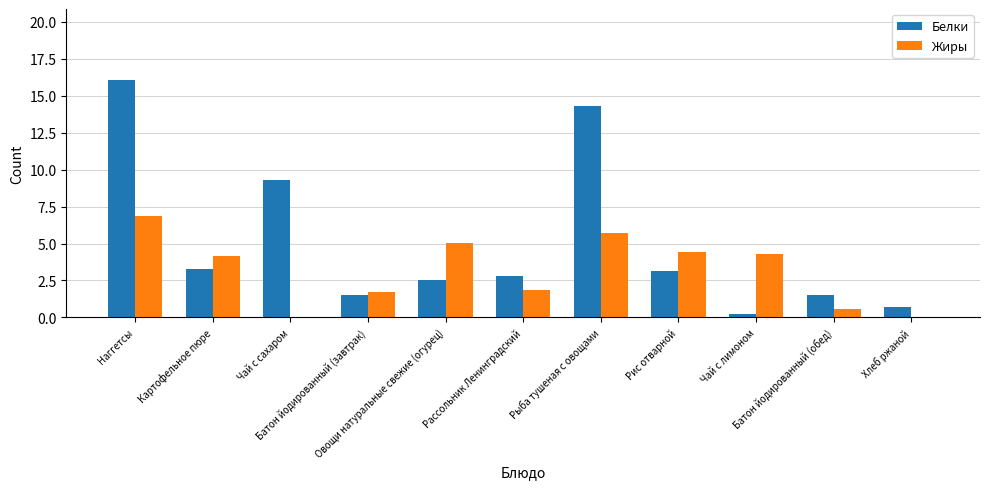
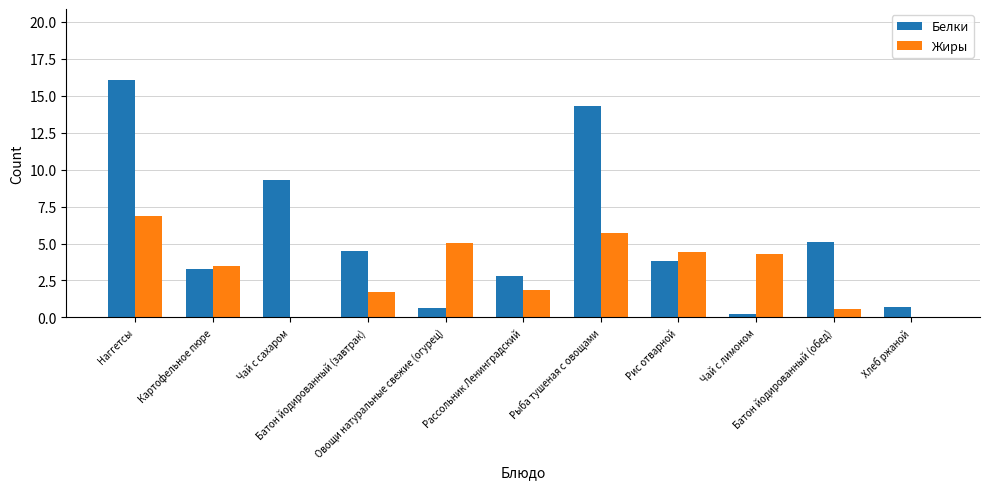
  {
    "Белки": {
      "Наггетсы": 16.0,
      "Картофельное пюре": 3.3,
      "Чай с сахаром": 9.3,
-     "Батон йодированный (завтрак)": 1.5,
-     "Овощи натуральные свежие (огурец)": 2.5,
+     "Батон йодированный (завтрак)": 4.5,
+     "Овощи натуральные свежие (огурец)": 0.6,
      "Рассольник Ленинградский": 2.8,
      "Рыба тушеная с овощами": 14.3,
-     "Рис отварной": 3.1,
+     "Рис отварной": 3.8,
      "Чай с лимоном": 0.2,
-     "Батон йодированный (обед)": 1.5,
+     "Батон йодированный (обед)": 5.1,
      "Хлеб ржаной": 0.7
    },
    "Жиры": {
      "Наггетсы": 6.9,
-     "Картофельное пюре": 4.2,
+     "Картофельное пюре": 3.5,
      "Батон йодированный (завтрак)": 1.7,
      "Овощи натуральные свежие (огурец)": 5.0,
      "Рассольник Ленинградский": 1.8,
      "Рыба тушеная с овощами": 5.7,
      "Рис отварной": 4.4,
      "Чай с лимоном": 4.3,
      "Батон йодированный (обед)": 0.6,
      "Хлеб ржаной": 0.0
    }
  }
